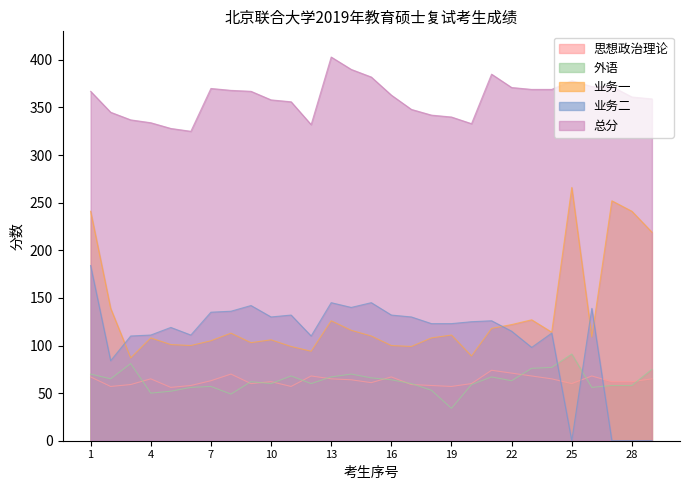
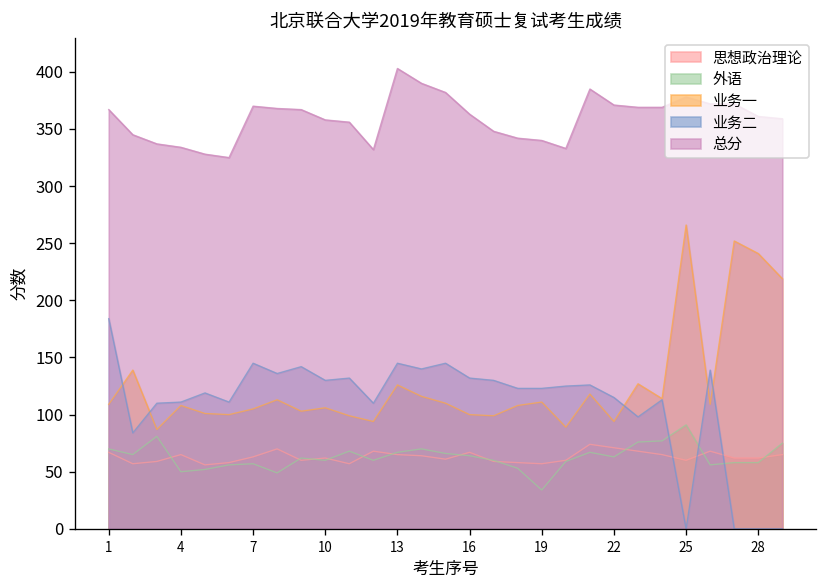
  {
    "外语": {
      "1": 70,
      "4": 50,
      "7": 60,
      "16": 60,
      "19": 30,
      "22": 60,
      "25": 90,
      "28": 60
    },
    "业务一": {
-     "1": 240,
+     "1": 110,
      "4": 110,
      "7": 110,
      "10": 110,
      "13": 130,
      "16": 100,
      "19": 110,
-     "22": 120,
+     "22": 90,
      "25": 270,
      "28": 240
    },
    "业务二": {
      "1": 180,
      "4": 110,
-     "7": 140,
+     "7": 150,
      "10": 130,
      "13": 150,
      "16": 130,
      "19": 120,
      "22": 120,
      "25": 0,
      "28": 0
    }
  }
